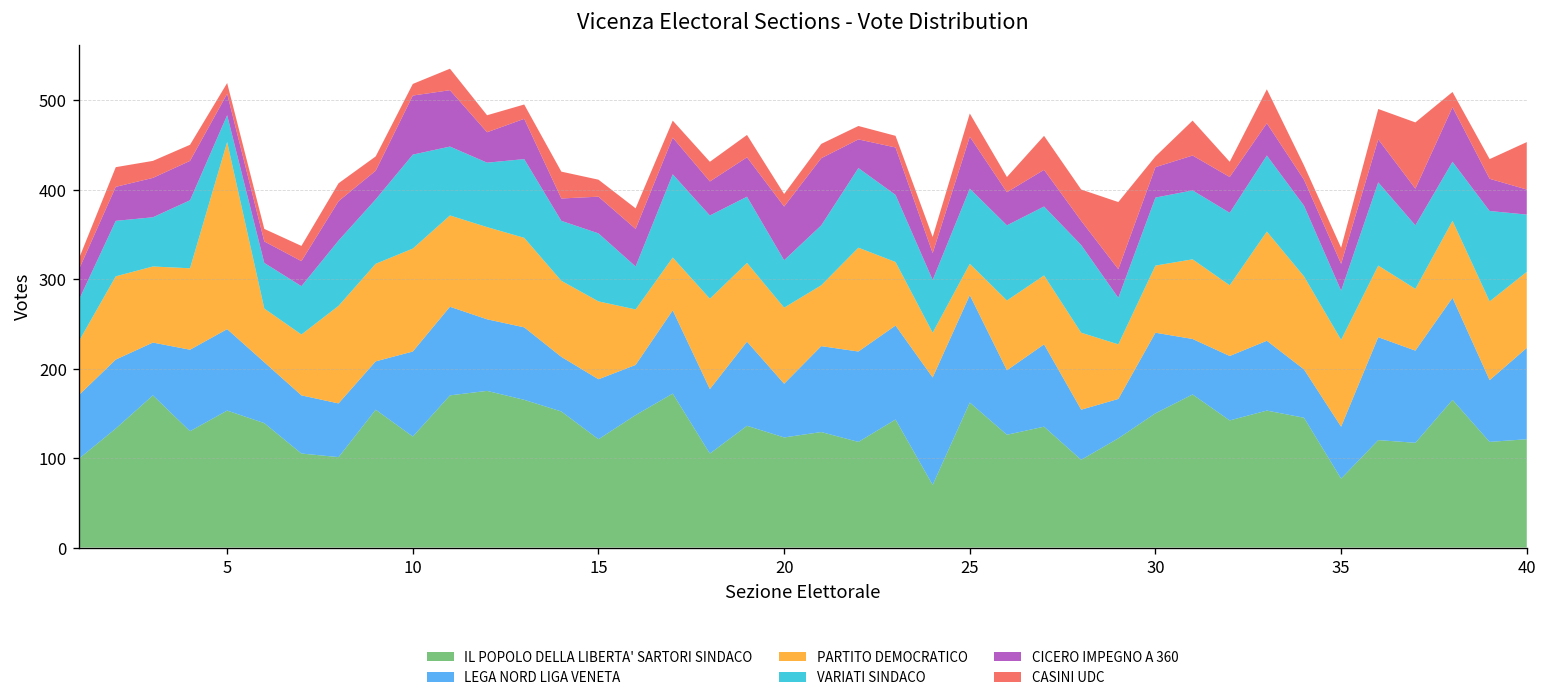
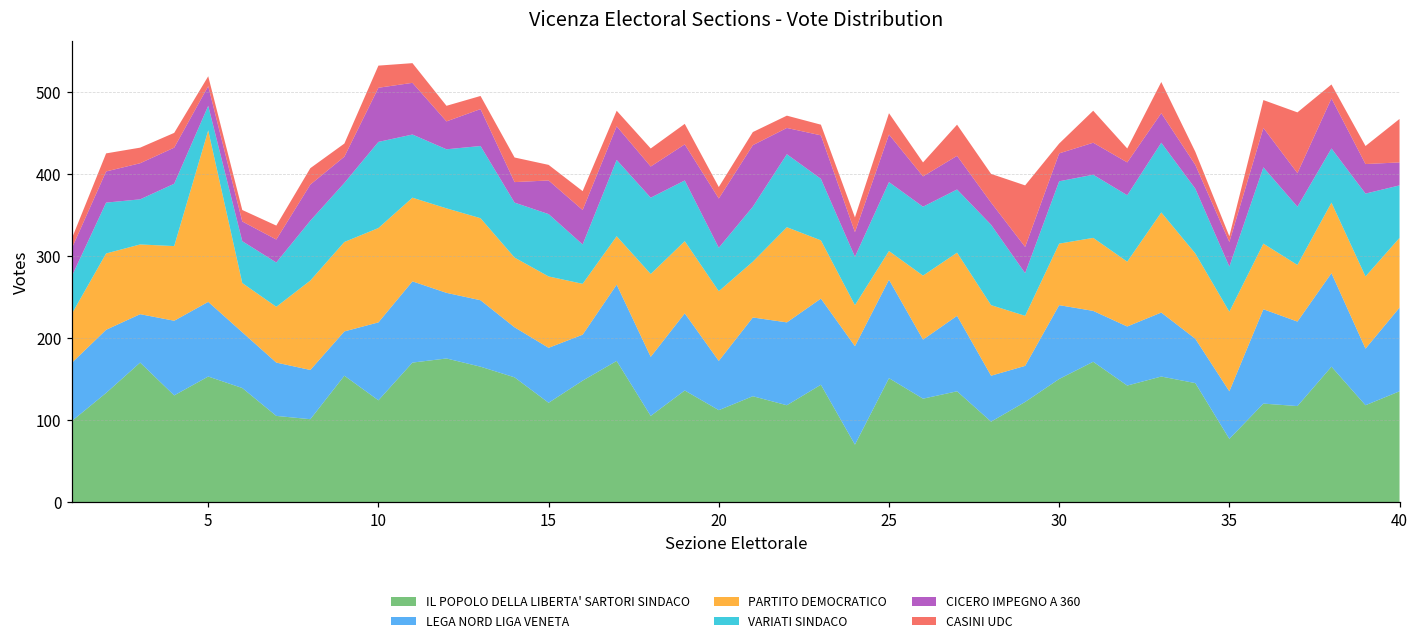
  {
    "IL POPOLO DELLA LIBERTA' SARTORI SINDACO": {
      "5": 150,
      "10": 120,
      "15": 120,
-     "20": 120,
-     "25": 160,
+     "20": 110,
+     "25": 150,
      "30": 150,
      "35": 80,
-     "40": 120
+     "40": 140
    },
    "PARTITO DEMOCRATICO": {
      "5": 210,
      "10": 120,
      "15": 90,
      "20": 90,
      "25": 40,
      "30": 80,
      "35": 100,
      "40": 90
    },
    "CICERO IMPEGNO A 360": {
      "5": 20,
      "10": 70,
      "15": 40,
      "20": 60,
      "25": 60,
      "30": 30,
      "35": 30,
      "40": 30
    },
    "CASINI UDC": {
      "5": 10,
-     "10": 10,
+     "10": 30,
      "15": 20,
      "20": 10,
      "25": 30,
      "30": 10,
-     "35": 20,
+     "35": 10,
      "40": 50
    }
  }
